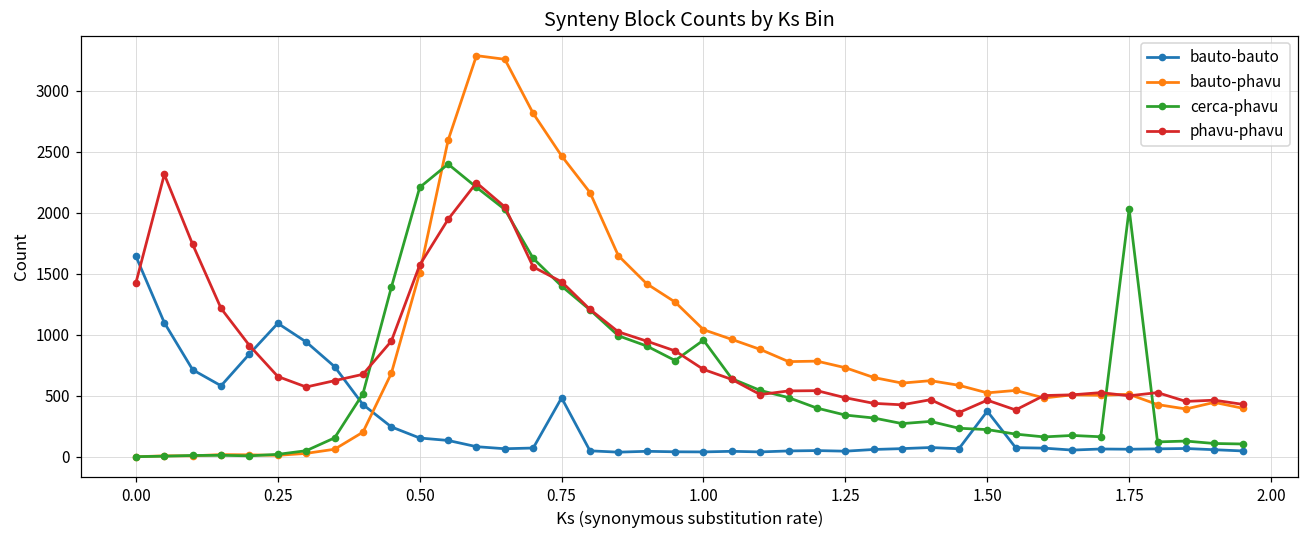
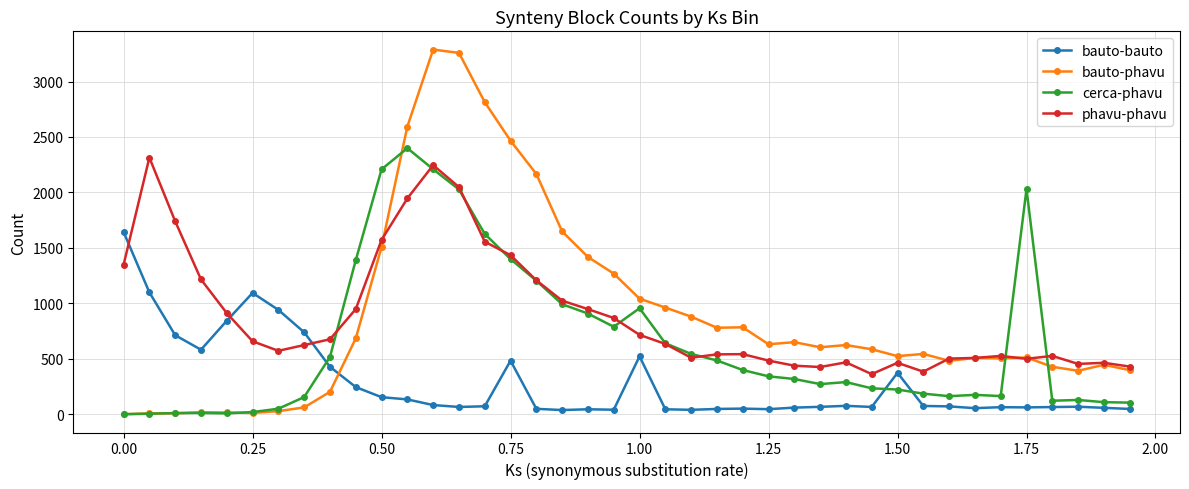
  {
    "bauto-bauto": {
      "0.00": 1640,
      "0.25": 1090,
      "0.50": 150,
      "0.75": 480,
-     "1.00": 40,
+     "1.00": 520,
      "1.25": 50,
      "1.50": 370,
      "1.75": 60
    },
    "bauto-phavu": {
      "0.50": 1510,
      "0.75": 2470,
      "1.00": 1040,
-     "1.25": 730,
+     "1.25": 630,
      "1.50": 520
    },
    "cerca-phavu": {
      "0.50": 2210,
      "0.75": 1400,
      "1.00": 960,
      "1.25": 340,
      "1.50": 220,
      "1.75": 2030
    },
    "phavu-phavu": {
-     "0.00": 1430,
+     "0.00": 1350,
      "0.25": 660,
      "0.50": 1570,
      "0.75": 1430,
      "1.00": 720,
      "1.25": 480,
      "1.50": 460
    }
  }
